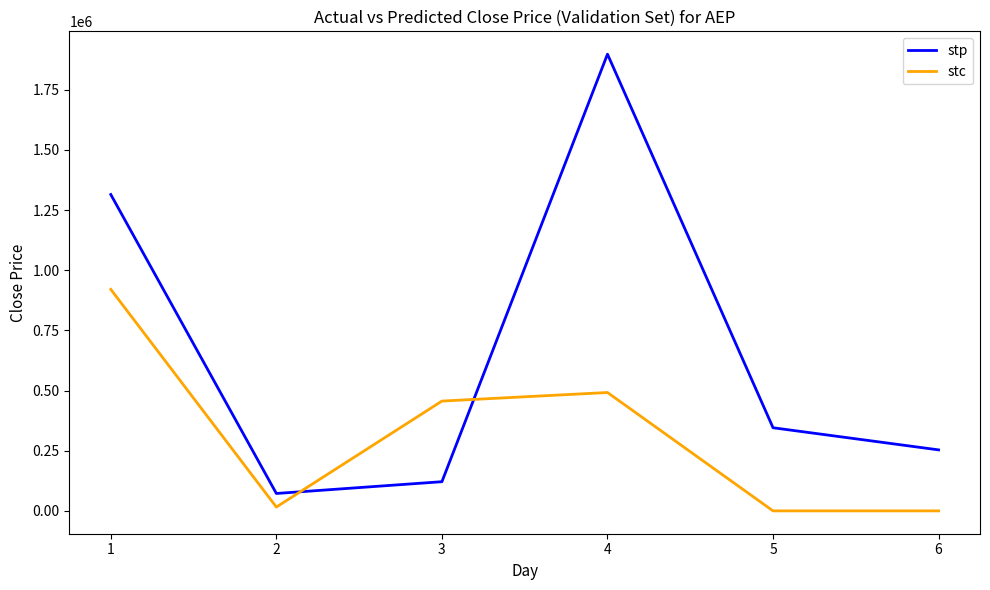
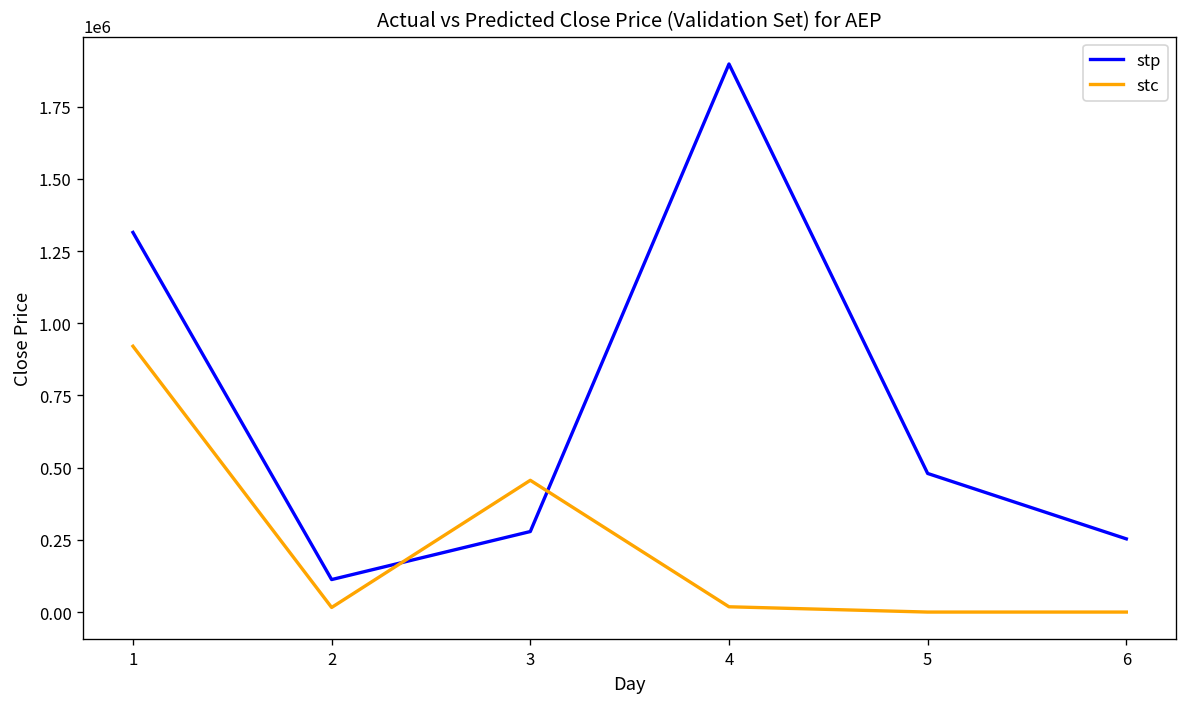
  {
    "stp": {
      "1": 1310000,
-     "2": 70000,
-     "3": 120000,
+     "2": 110000,
+     "3": 280000,
      "4": 1900000,
-     "5": 350000,
+     "5": 480000,
      "6": 250000
    },
    "stc": {
      "1": 920000,
      "2": 20000,
      "3": 460000,
-     "4": 490000,
+     "4": 20000,
      "5": 0,
      "6": 0
    }
  }
